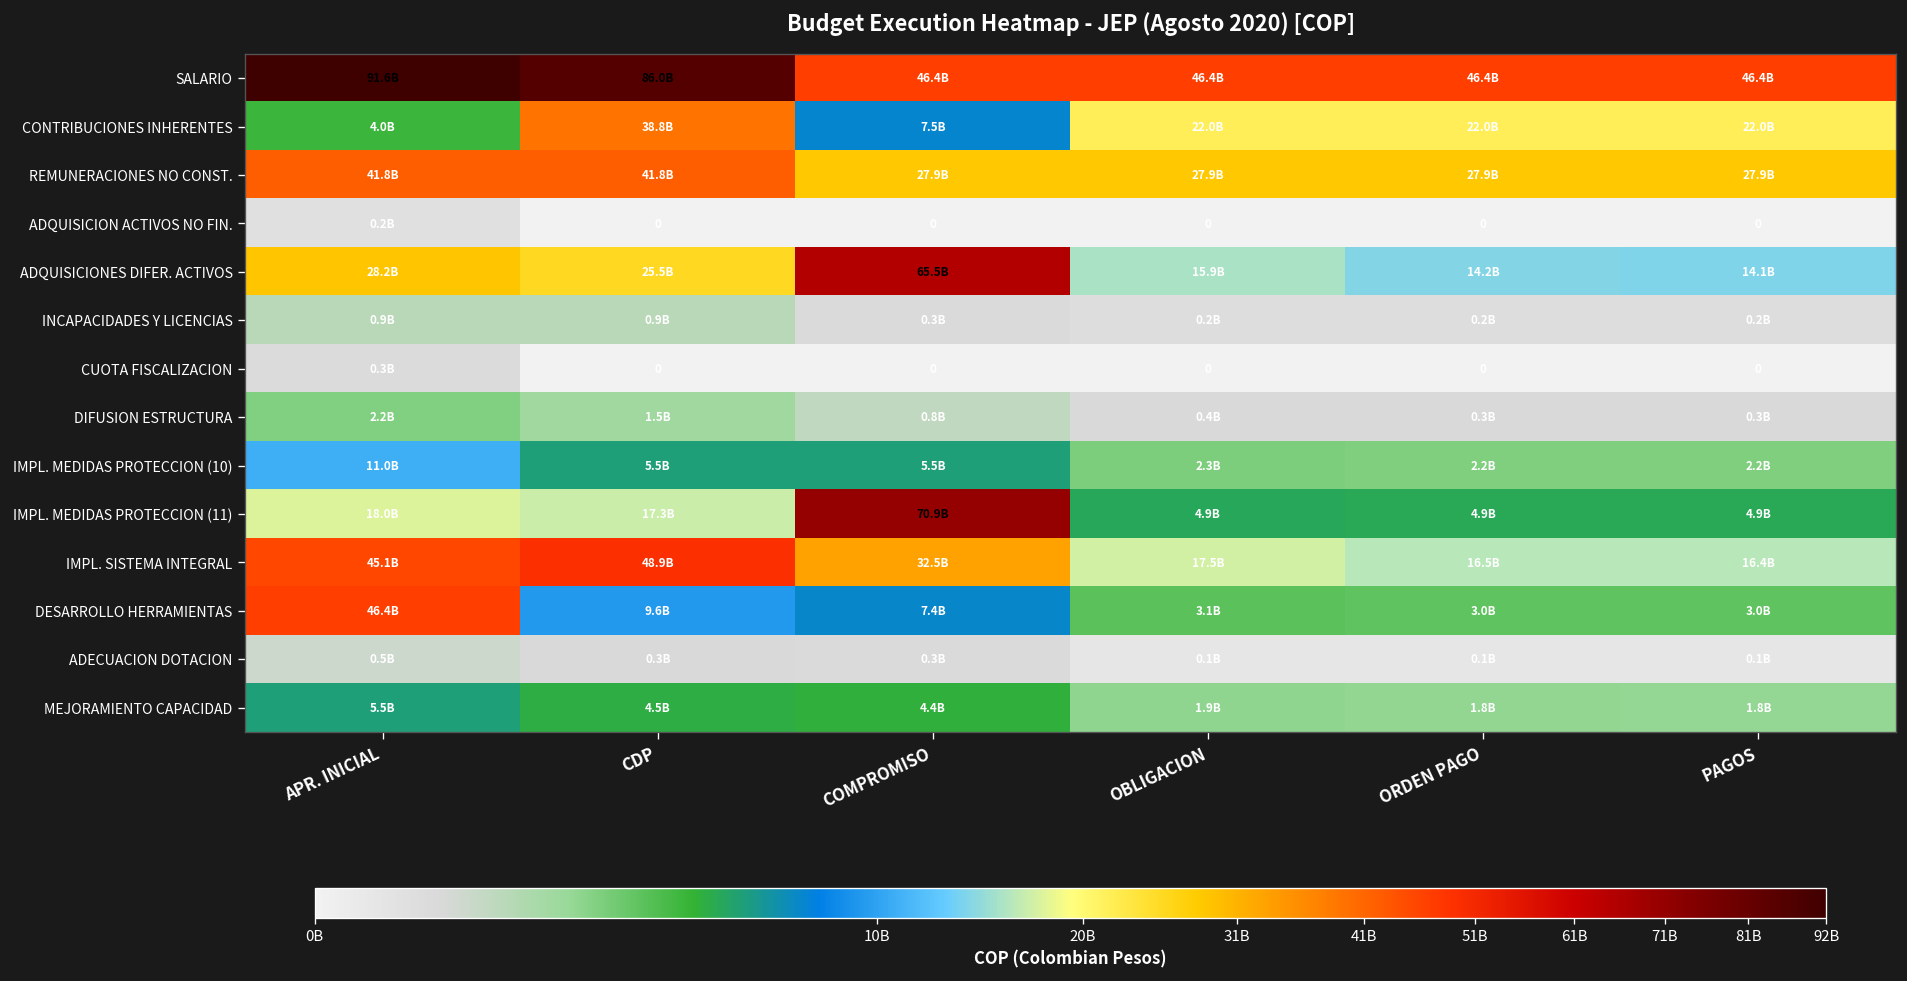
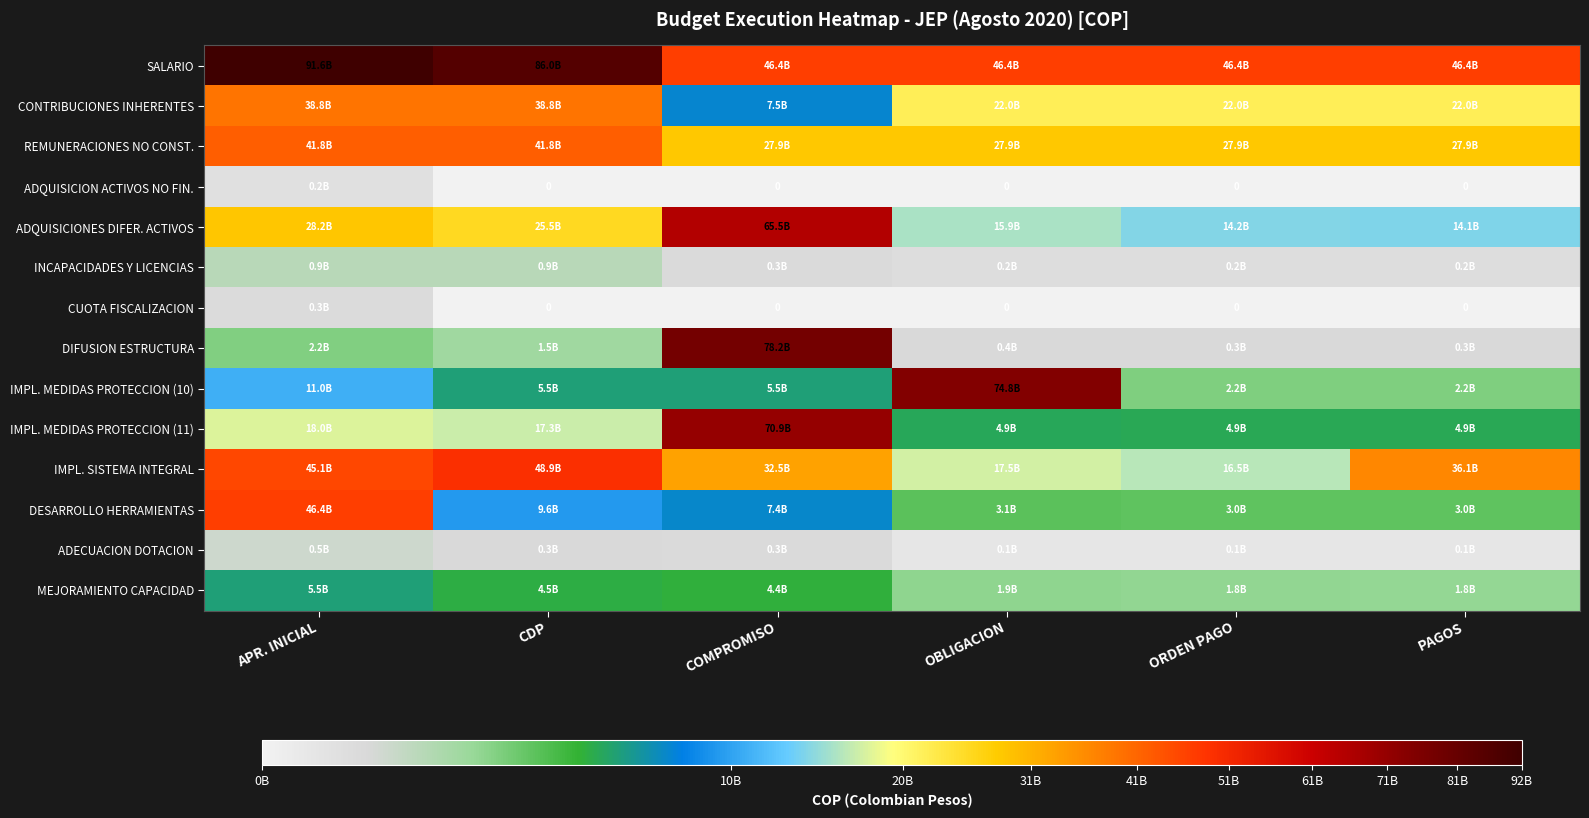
  {
    "SALARIO": {
      "APR. INICIAL": "91.6B",
      "CDP": "86.0B",
      "COMPROMISO": "46.4B",
      "OBLIGACION": "46.4B",
      "ORDEN PAGO": "46.4B",
      "PAGOS": "46.4B"
    },
    "CONTRIBUCIONES INHERENTES": {
-     "APR. INICIAL": "4.0B",
+     "APR. INICIAL": "38.8B",
      "CDP": "38.8B",
      "COMPROMISO": "7.5B",
      "OBLIGACION": "22.0B",
      "ORDEN PAGO": "22.0B",
      "PAGOS": "22.0B"
    },
    "REMUNERACIONES NO CONST.": {
      "APR. INICIAL": "41.8B",
      "CDP": "41.8B",
      "COMPROMISO": "27.9B",
      "OBLIGACION": "27.9B",
      "ORDEN PAGO": "27.9B",
      "PAGOS": "27.9B"
    },
    "ADQUISICIONES DIFER. ACTIVOS": {
      "APR. INICIAL": "28.2B",
      "CDP": "25.5B",
      "COMPROMISO": "65.5B",
      "OBLIGACION": "15.9B",
      "ORDEN PAGO": "14.2B",
      "PAGOS": "14.1B"
    },
    "INCAPACIDADES Y LICENCIAS": {
      "APR. INICIAL": "0.9B",
      "CDP": "0.9B"
    },
    "DIFUSION ESTRUCTURA": {
      "APR. INICIAL": "2.2B",
      "CDP": "1.5B",
-     "COMPROMISO": "0.8B"
+     "COMPROMISO": "78.2B"
    },
    "IMPL. MEDIDAS PROTECCION (10)": {
      "APR. INICIAL": "11.0B",
      "CDP": "5.5B",
      "COMPROMISO": "5.5B",
-     "OBLIGACION": "2.3B",
+     "OBLIGACION": "74.8B",
      "ORDEN PAGO": "2.2B",
      "PAGOS": "2.2B"
    },
    "IMPL. MEDIDAS PROTECCION (11)": {
      "APR. INICIAL": "18.0B",
      "CDP": "17.3B",
      "COMPROMISO": "70.9B",
      "OBLIGACION": "4.9B",
      "ORDEN PAGO": "4.9B",
      "PAGOS": "4.9B"
    },
    "IMPL. SISTEMA INTEGRAL": {
      "APR. INICIAL": "45.1B",
      "CDP": "48.9B",
      "COMPROMISO": "32.5B",
      "OBLIGACION": "17.5B",
      "ORDEN PAGO": "16.5B",
-     "PAGOS": "16.4B"
+     "PAGOS": "36.1B"
    },
    "DESARROLLO HERRAMIENTAS": {
      "APR. INICIAL": "46.4B",
      "CDP": "9.6B",
      "COMPROMISO": "7.4B",
      "OBLIGACION": "3.1B",
      "ORDEN PAGO": "3.0B",
      "PAGOS": "3.0B"
    },
    "ADECUACION DOTACION": {
      "APR. INICIAL": "0.5B"
    },
    "MEJORAMIENTO CAPACIDAD": {
      "APR. INICIAL": "5.5B",
      "CDP": "4.5B",
      "COMPROMISO": "4.4B",
      "OBLIGACION": "1.9B",
      "ORDEN PAGO": "1.8B",
      "PAGOS": "1.8B"
    }
  }
